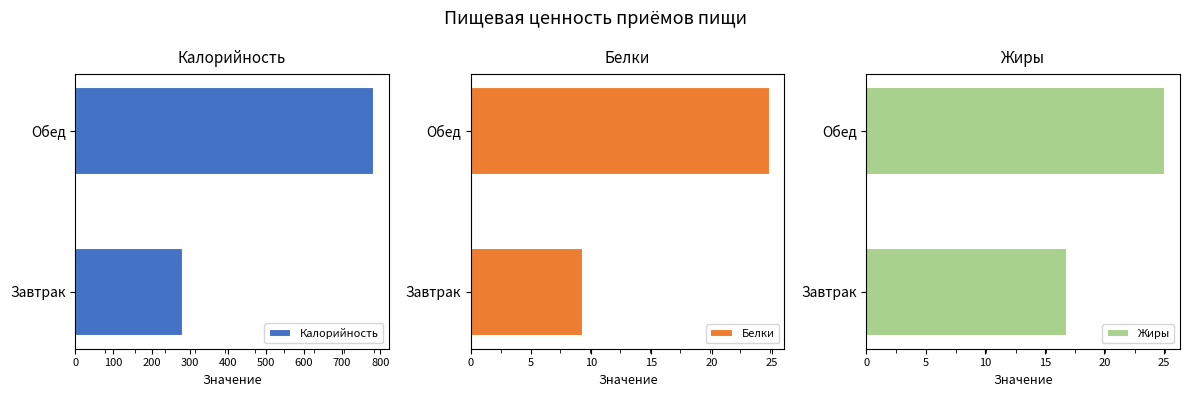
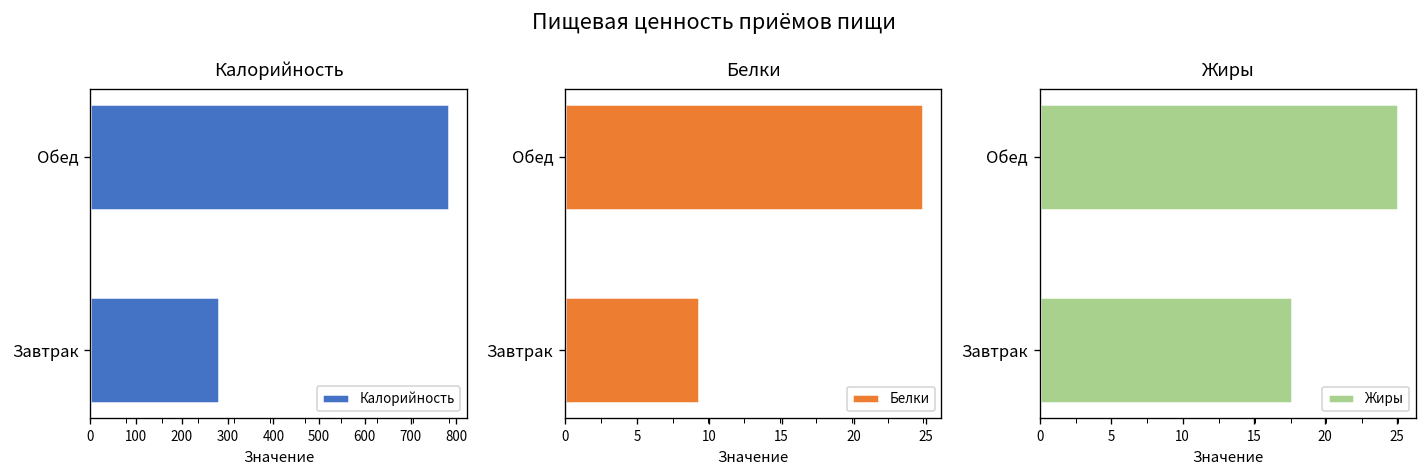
  {
    "Калорийность": {
      "Обед": 780,
      "Завтрак": 280
    },
    "Белки": {
      "Обед": 24.8,
      "Завтрак": 9.3
    },
    "Жиры": {
      "Обед": 25.1,
-     "Завтрак": 16.8
+     "Завтрак": 17.6
    }
  }
